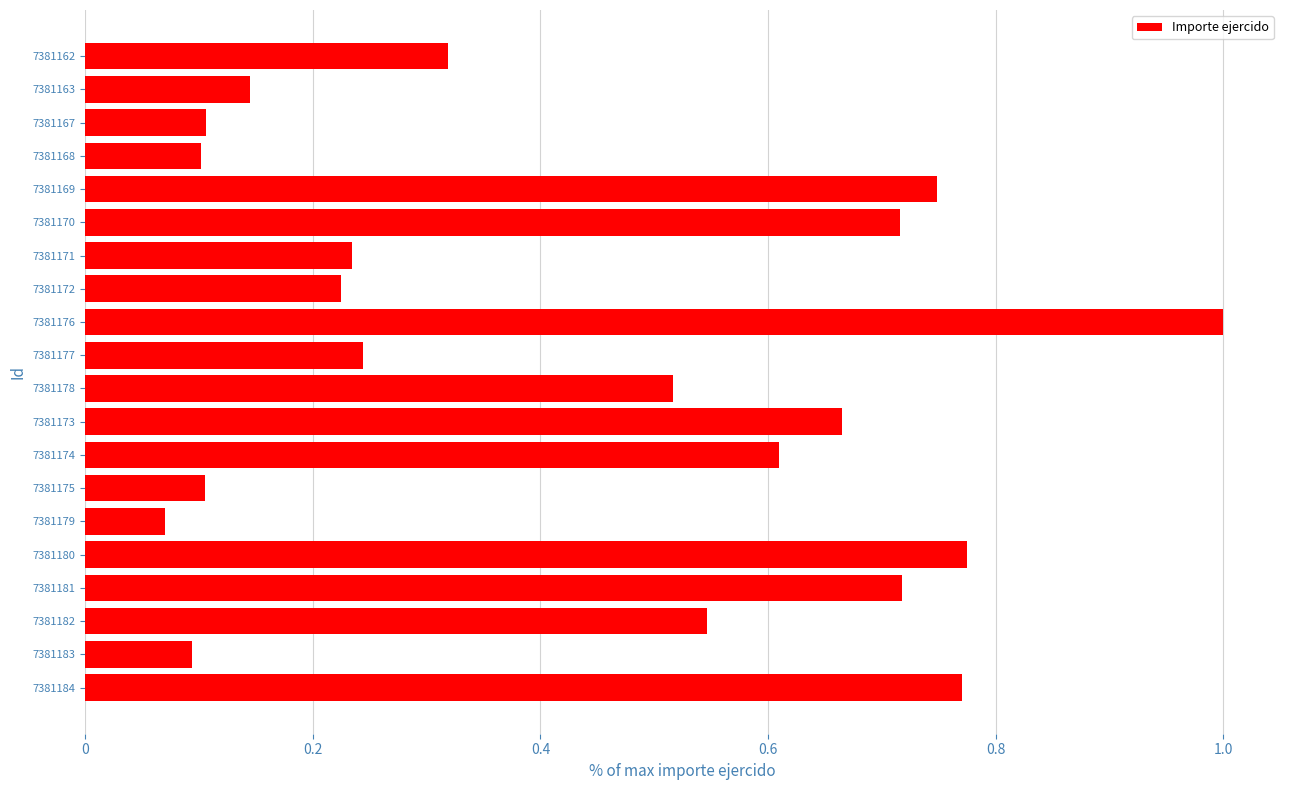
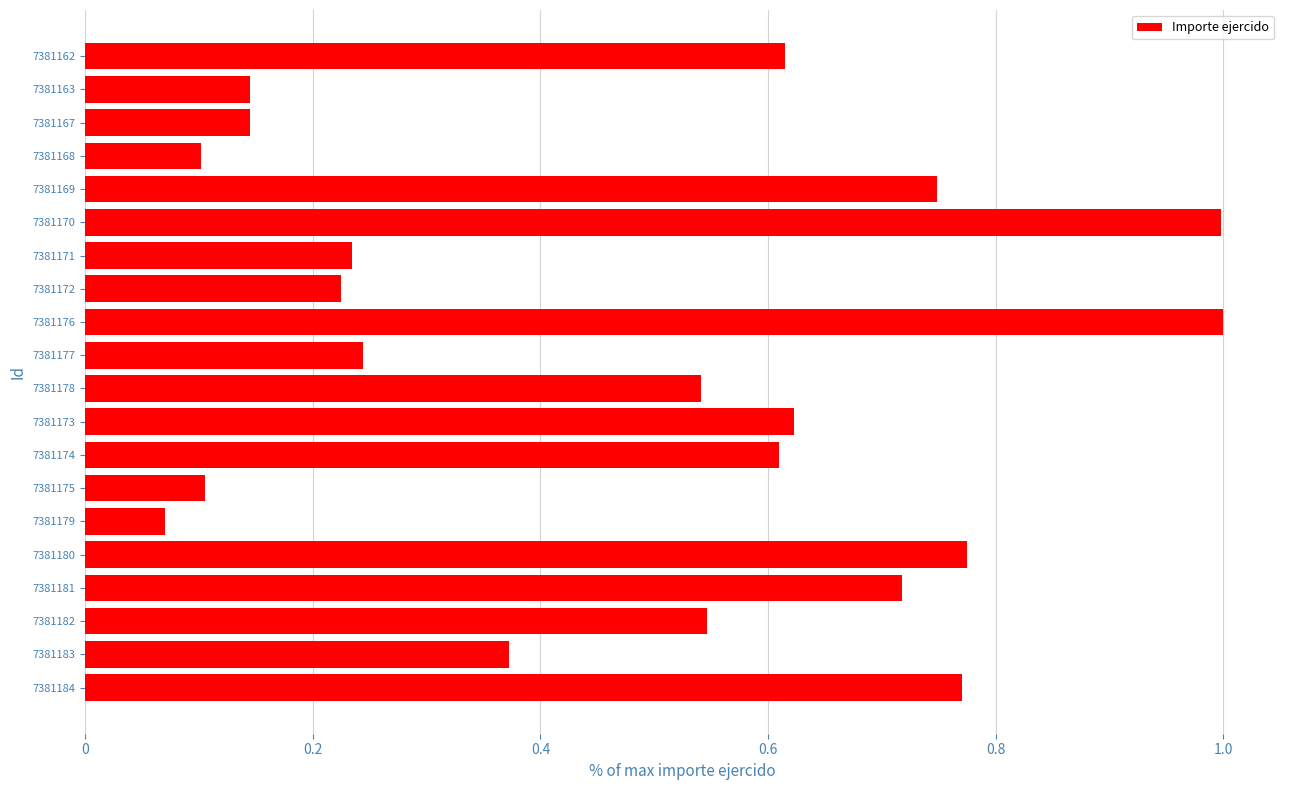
  {
-   "7381162": 0.319,
+   "7381162": 0.615,
    "7381163": 0.145,
-   "7381167": 0.106,
+   "7381167": 0.145,
    "7381168": 0.101,
    "7381169": 0.749,
-   "7381170": 0.716,
+   "7381170": 0.998,
    "7381171": 0.234,
    "7381172": 0.225,
    "7381176": 1.000,
    "7381177": 0.244,
-   "7381178": 0.517,
-   "7381173": 0.665,
+   "7381178": 0.541,
+   "7381173": 0.623,
    "7381174": 0.609,
    "7381175": 0.105,
    "7381179": 0.070,
    "7381180": 0.775,
    "7381181": 0.718,
    "7381182": 0.547,
-   "7381183": 0.094,
+   "7381183": 0.373,
    "7381184": 0.770
  }
